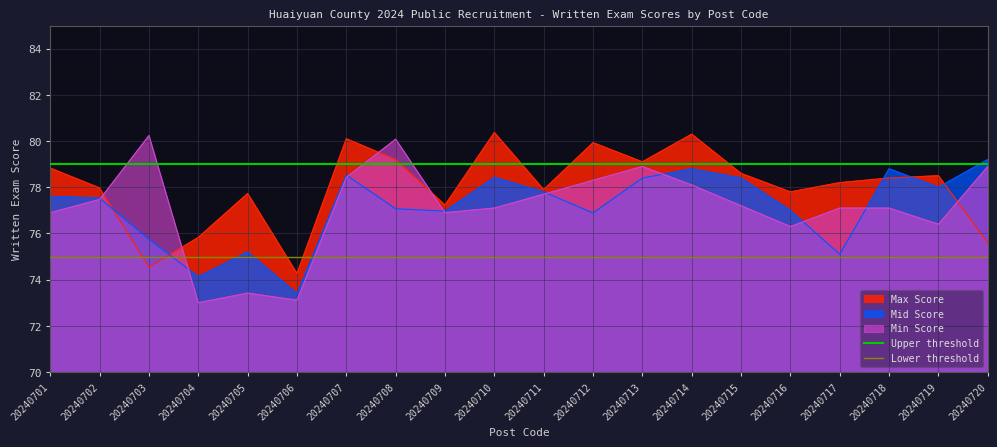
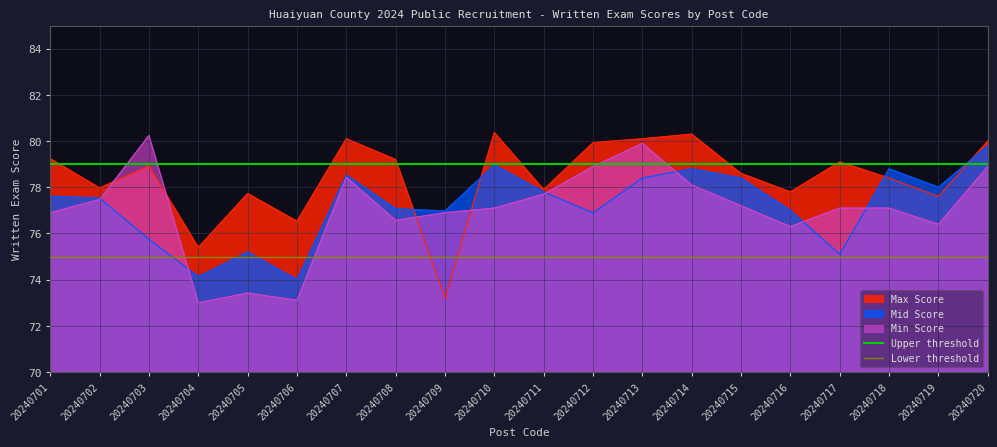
  {
    "Max Score": {
-     "20240701": 78.8,
+     "20240701": 79.2,
      "20240702": 78.0,
-     "20240703": 74.5,
-     "20240704": 75.8,
+     "20240703": 78.9,
+     "20240704": 75.4,
      "20240705": 77.7,
-     "20240706": 74.3,
+     "20240706": 76.5,
      "20240707": 80.1,
      "20240708": 79.2,
-     "20240709": 77.2,
+     "20240709": 73.2,
      "20240710": 80.4,
      "20240712": 79.9,
-     "20240713": 79.1,
+     "20240713": 80.1,
      "20240714": 80.3,
      "20240715": 78.6,
      "20240716": 77.8,
-     "20240717": 78.2,
+     "20240717": 79.1,
      "20240718": 78.4,
-     "20240719": 78.5,
-     "20240720": 75.6
+     "20240719": 77.6,
+     "20240720": 80.0
    },
    "Mid Score": {
      "20240701": 77.6,
      "20240703": 75.8,
      "20240704": 74.1,
      "20240705": 75.2,
-     "20240706": 73.4,
+     "20240706": 74.0,
      "20240708": 77.1,
-     "20240710": 78.4,
+     "20240710": 79.0,
      "20240712": 76.9,
      "20240713": 78.4,
      "20240714": 78.8,
      "20240715": 78.4,
      "20240716": 77.0,
      "20240717": 75.1,
      "20240718": 78.8,
      "20240719": 78.0,
-     "20240720": 79.2
+     "20240720": 79.8
    },
    "Min Score": {
      "20240701": 76.9,
      "20240703": 80.2,
      "20240704": 73.0,
      "20240705": 73.4,
      "20240706": 73.1,
-     "20240708": 80.1,
+     "20240708": 76.6,
      "20240710": 77.1,
-     "20240712": 78.3,
-     "20240713": 78.9,
+     "20240712": 78.9,
+     "20240713": 79.9,
      "20240714": 78.1,
      "20240715": 77.2,
      "20240716": 76.3,
      "20240717": 77.1,
      "20240718": 77.1,
      "20240719": 76.4,
      "20240720": 78.9
    }
  }
